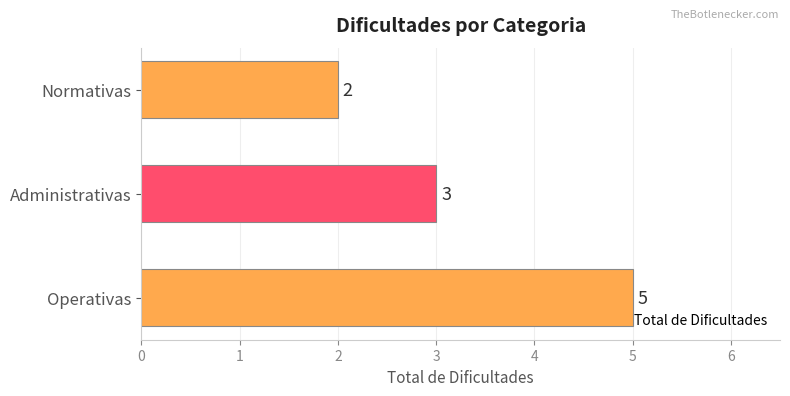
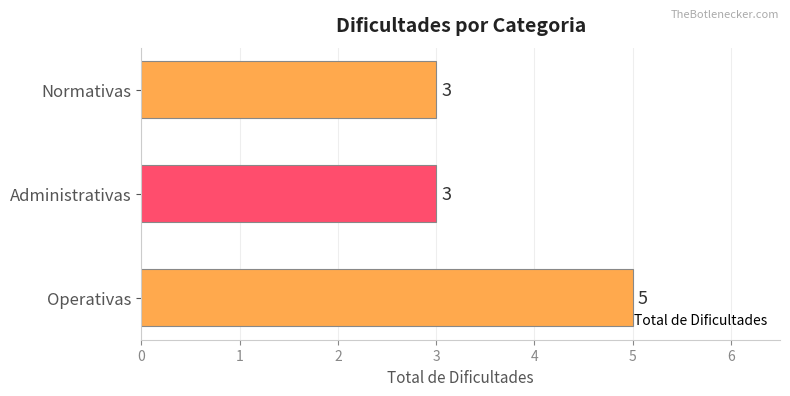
  {
-   "Normativas": 2,
+   "Normativas": 3,
    "Administrativas": 3,
    "Operativas": 5
  }
